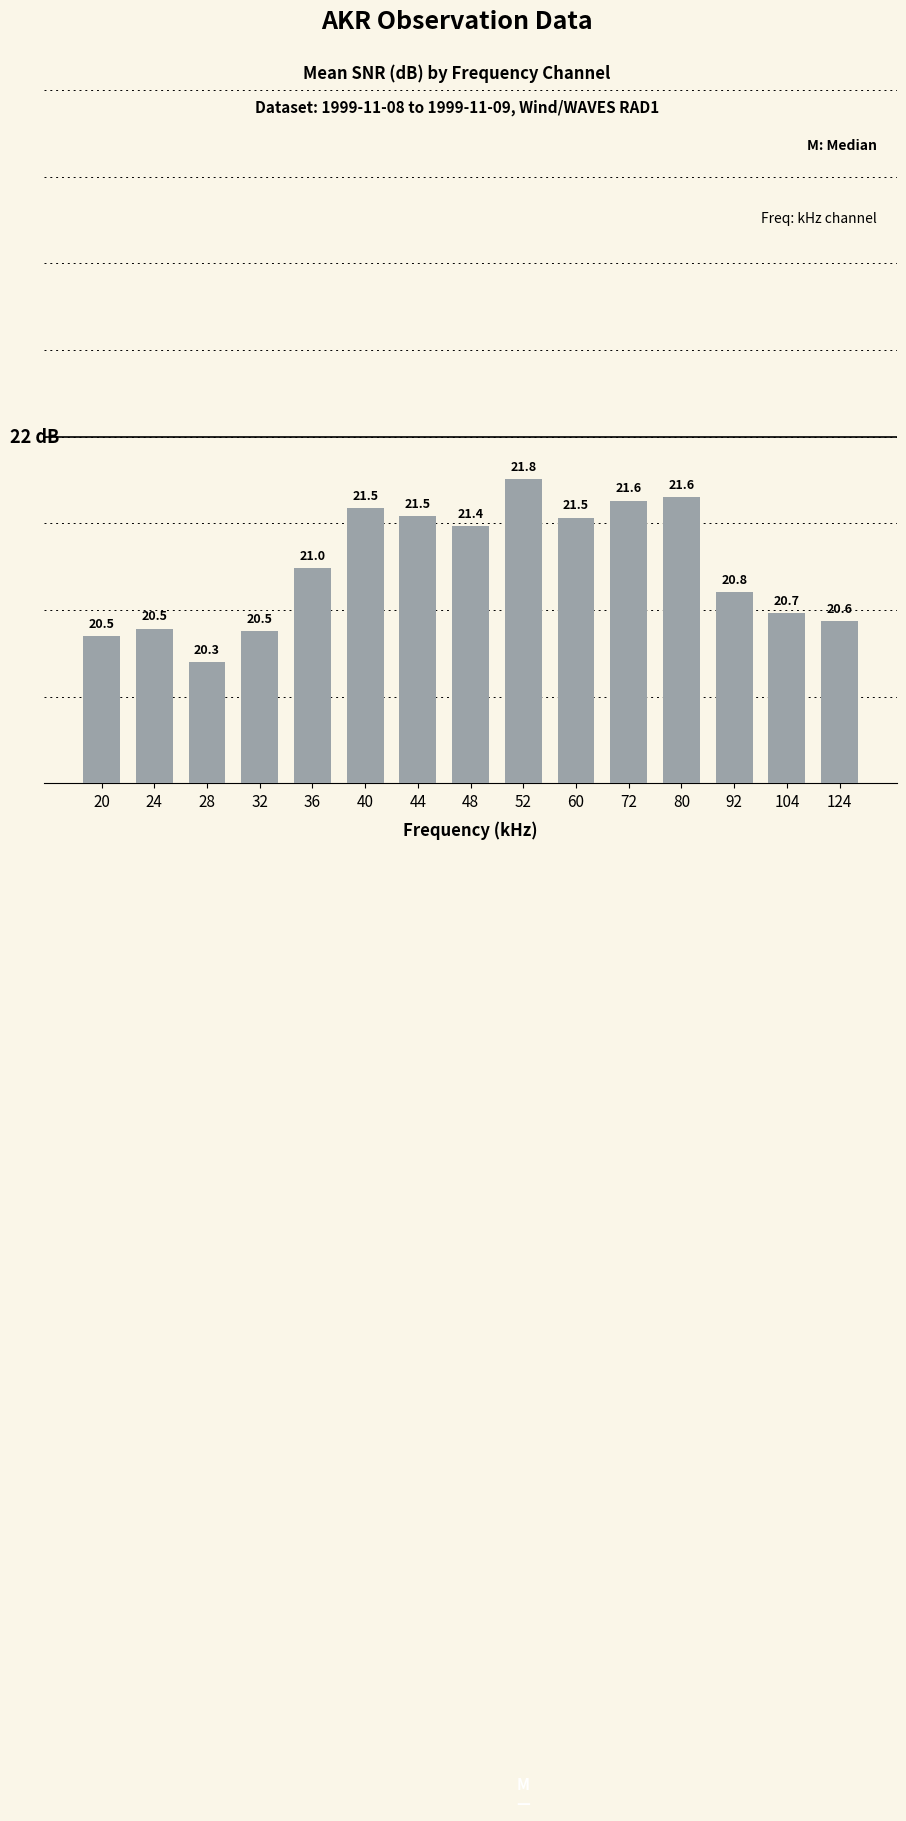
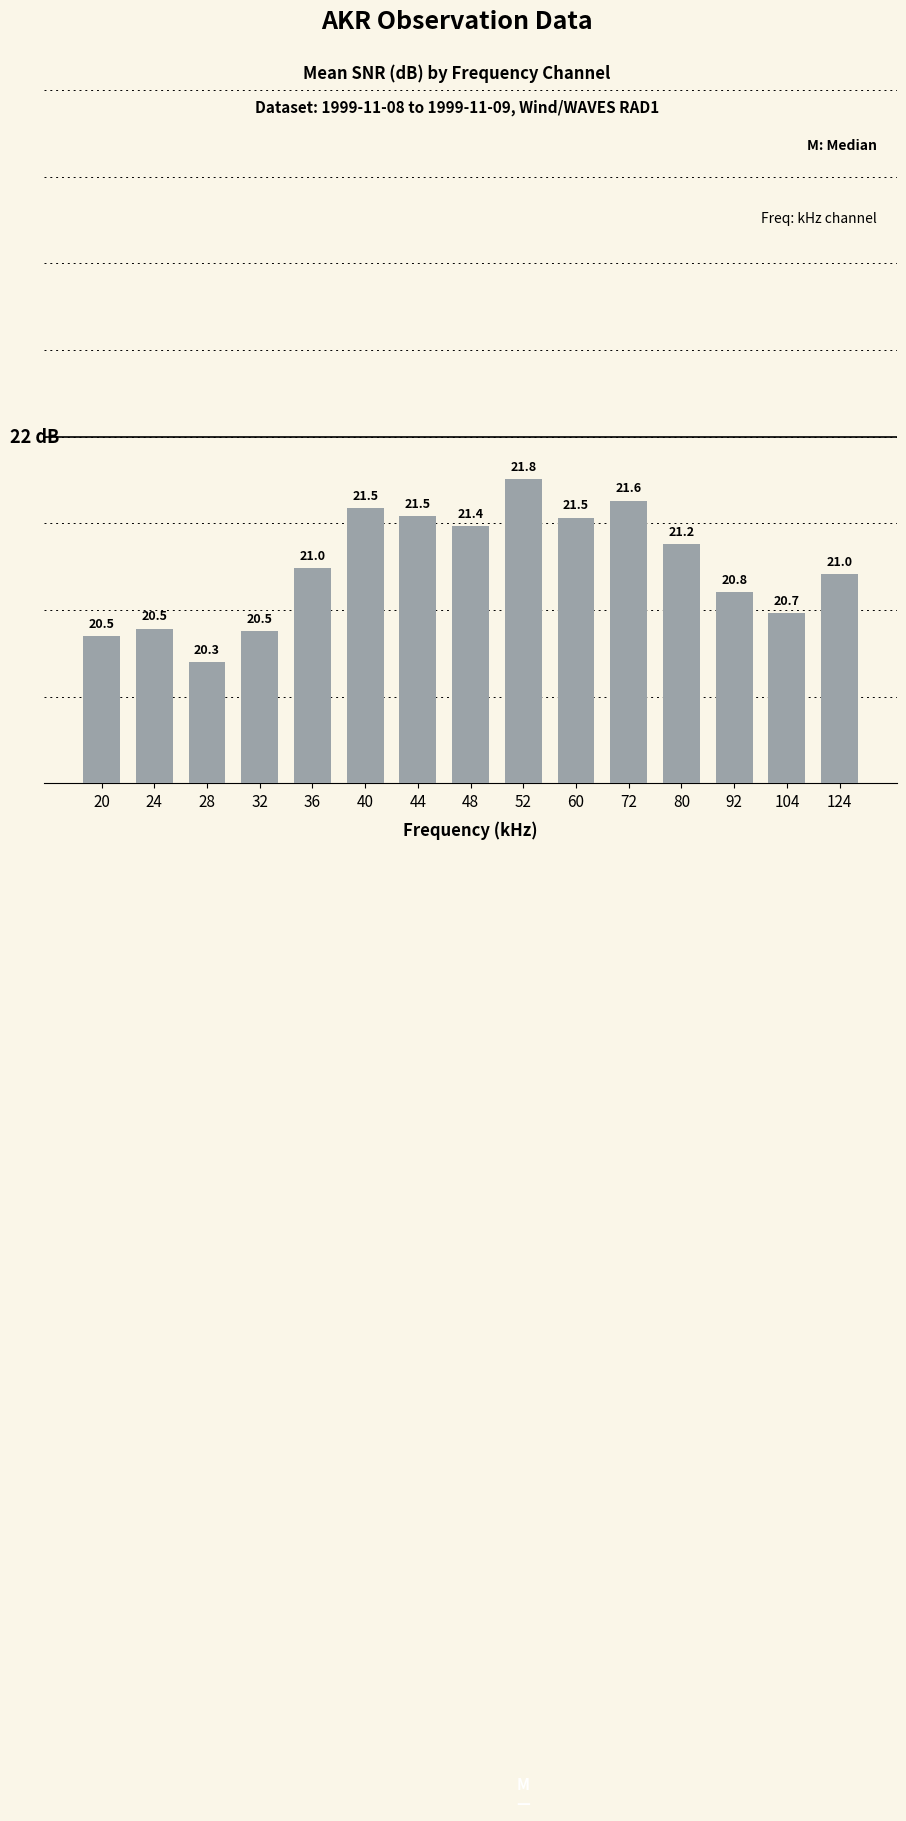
  {
    "20": 20.5,
    "24": 20.5,
    "28": 20.3,
    "32": 20.5,
    "36": 21.0,
    "40": 21.5,
    "44": 21.5,
    "48": 21.4,
    "52": 21.8,
    "60": 21.5,
    "72": 21.6,
-   "80": 21.6,
+   "80": 21.2,
    "92": 20.8,
    "104": 20.7,
-   "124": 20.6
+   "124": 21.0
  }
